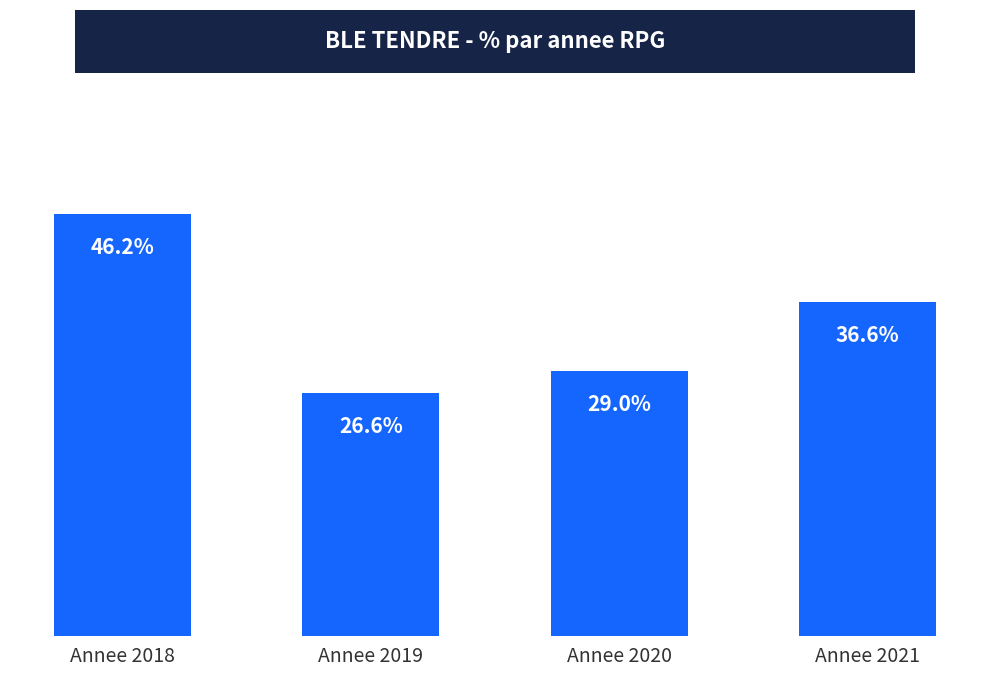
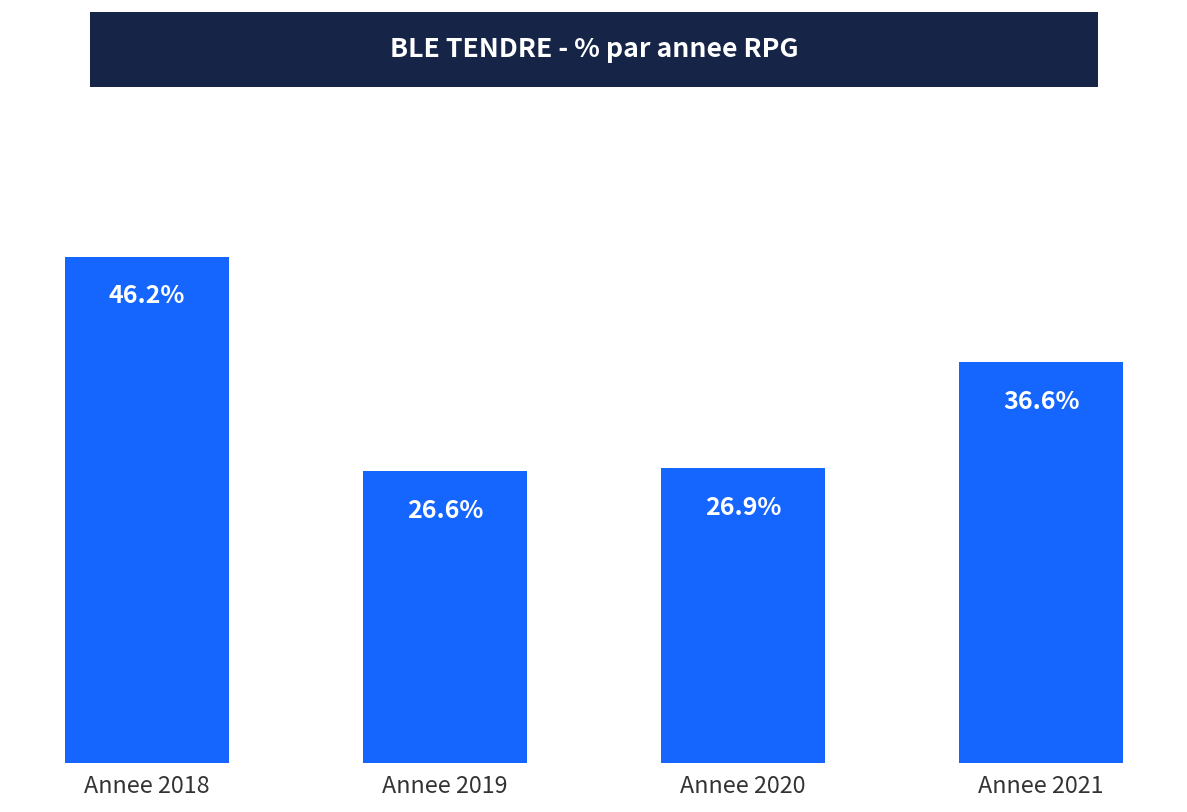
  {
    "Annee 2018": "46.2%",
    "Annee 2019": "26.6%",
-   "Annee 2020": "29.0%",
+   "Annee 2020": "26.9%",
    "Annee 2021": "36.6%"
  }
